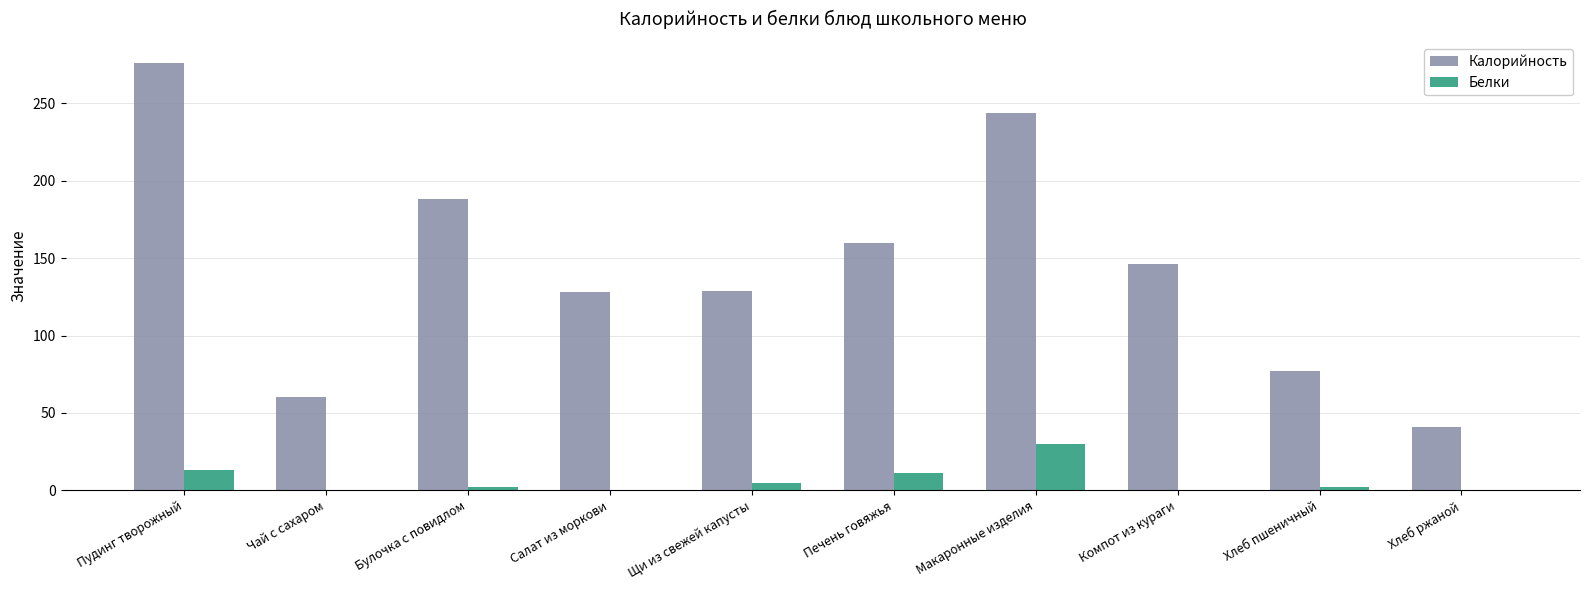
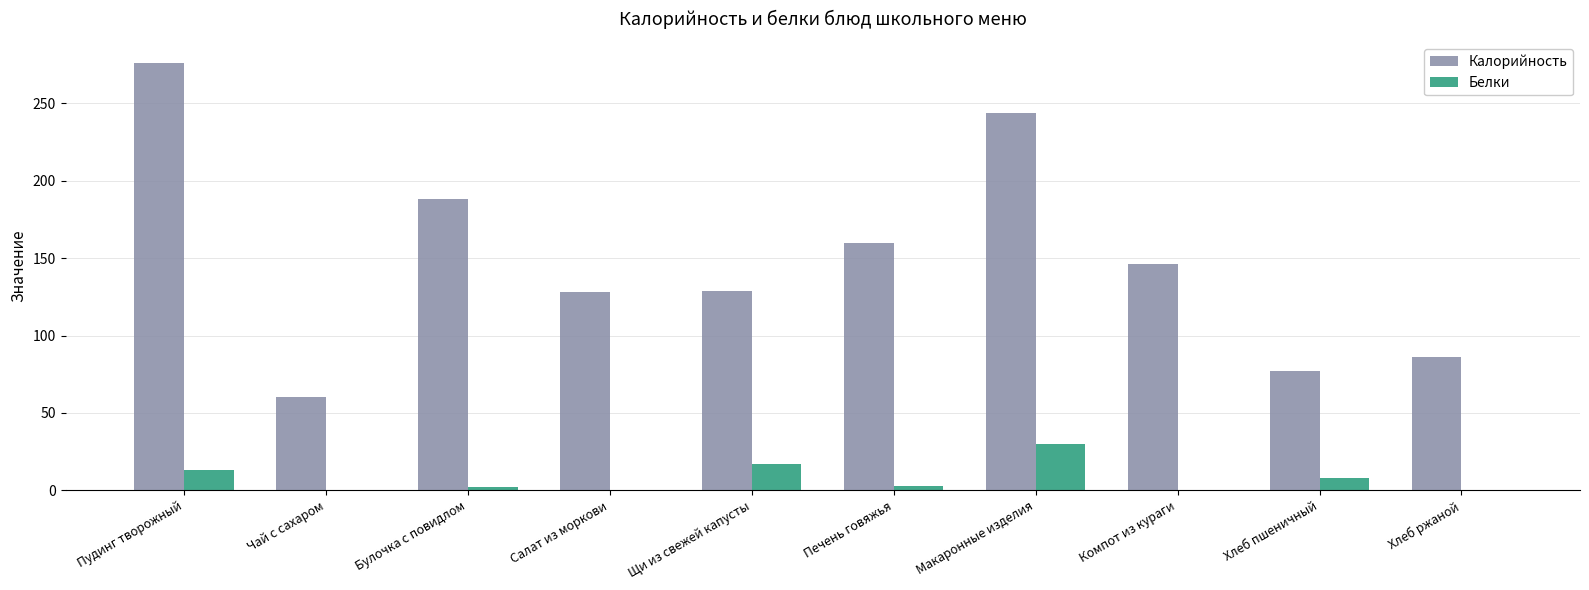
  {
    "Калорийность": {
      "Пудинг творожный": 276,
      "Чай с сахаром": 60,
      "Булочка с повидлом": 188,
      "Салат из моркови": 128,
      "Щи из свежей капусты": 129,
      "Печень говяжья": 160,
      "Макаронные изделия": 244,
      "Компот из кураги": 146,
      "Хлеб пшеничный": 77,
-     "Хлеб ржаной": 41
+     "Хлеб ржаной": 86
    },
    "Белки": {
      "Пудинг творожный": 13,
      "Чай с сахаром": 0,
      "Булочка с повидлом": 2,
      "Салат из моркови": 0,
-     "Щи из свежей капусты": 5,
-     "Печень говяжья": 11,
+     "Щи из свежей капусты": 17,
+     "Печень говяжья": 3,
      "Макаронные изделия": 30,
      "Компот из кураги": 0,
-     "Хлеб пшеничный": 2,
+     "Хлеб пшеничный": 8,
      "Хлеб ржаной": 0
    }
  }
